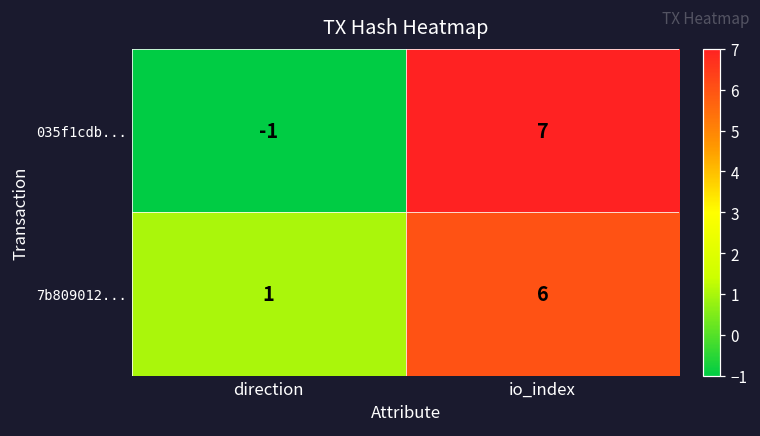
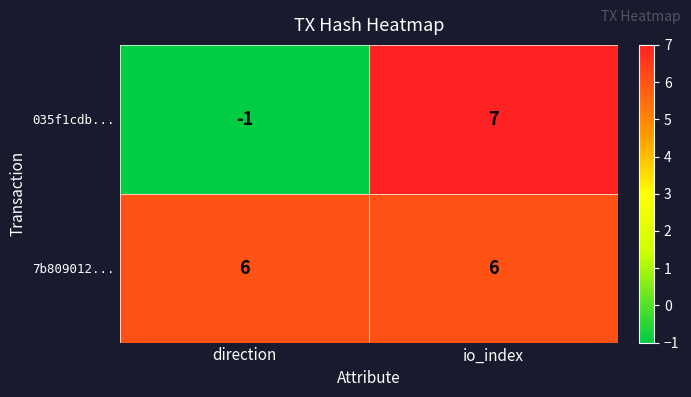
  {
    "035f1cdb...": {
      "direction": -1,
      "io_index": 7
    },
    "7b809012...": {
-     "direction": 1,
+     "direction": 6,
      "io_index": 6
    }
  }
